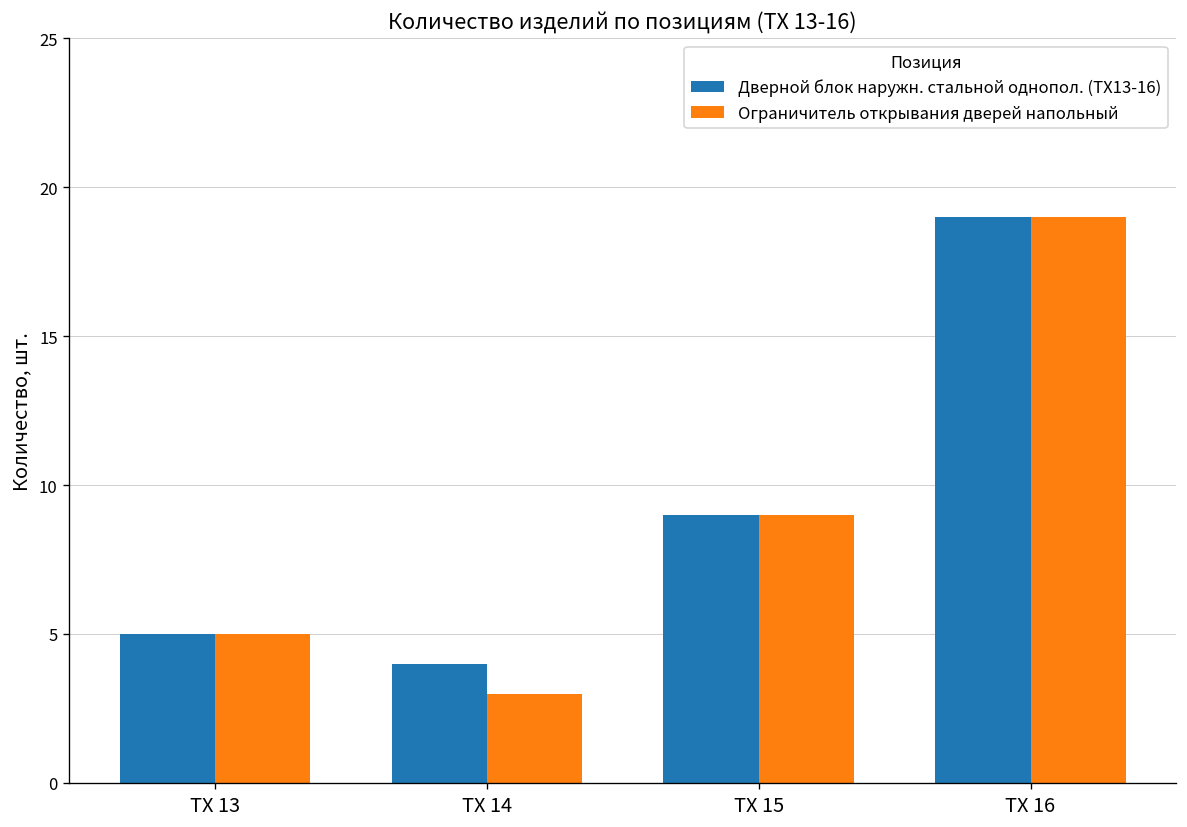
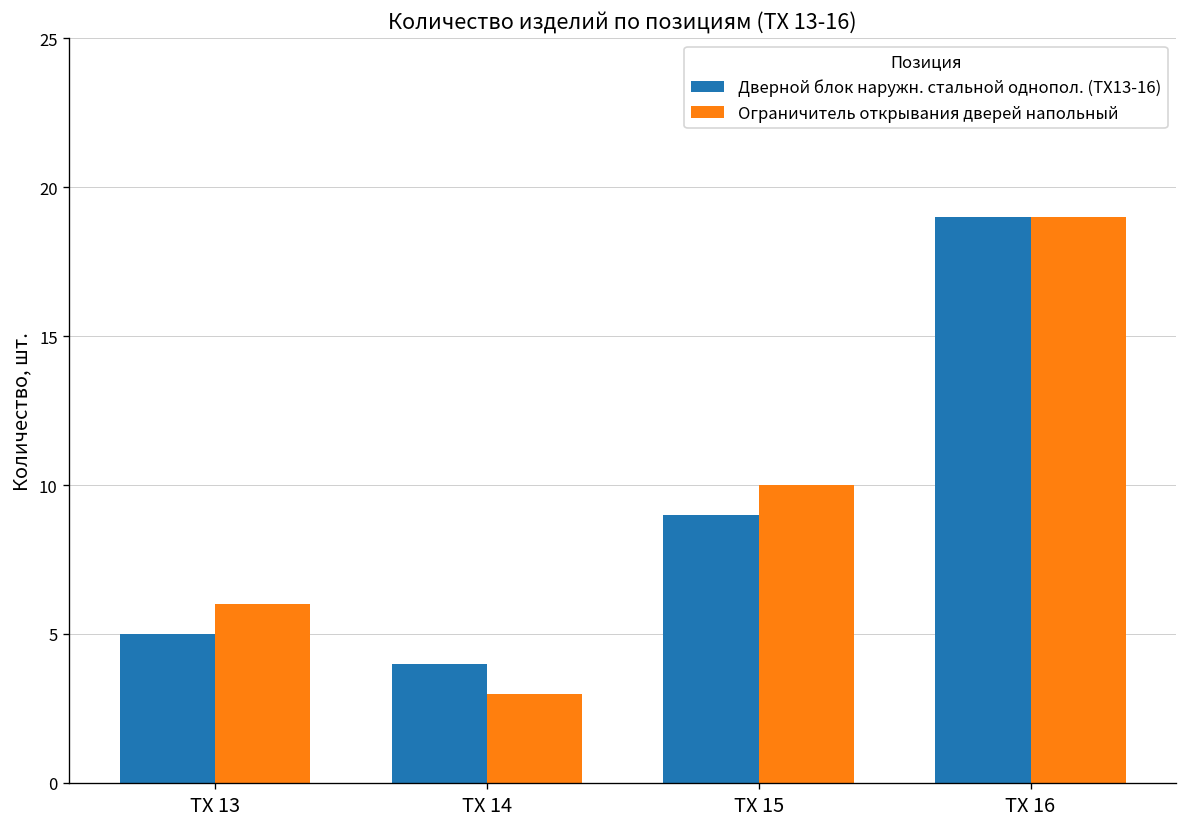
  {
    "Дверной блок наружн. стальной однопол. (ТХ13-16)": {
      "ТХ 13": 5,
      "ТХ 14": 4,
      "ТХ 15": 9,
      "ТХ 16": 19
    },
    "Ограничитель открывания дверей напольный": {
-     "ТХ 13": 5,
+     "ТХ 13": 6,
      "ТХ 14": 3,
-     "ТХ 15": 9,
+     "ТХ 15": 10,
      "ТХ 16": 19
    }
  }
